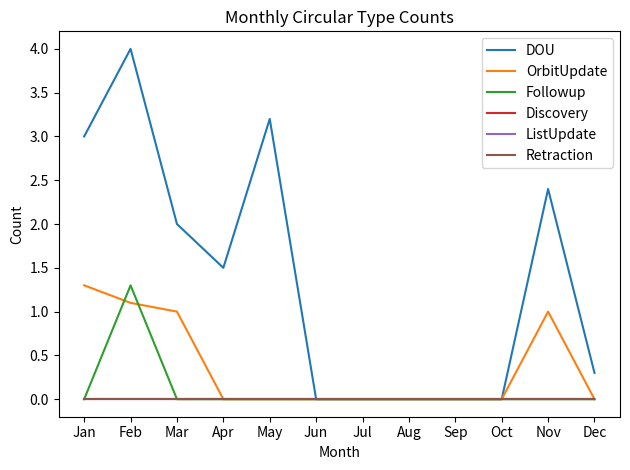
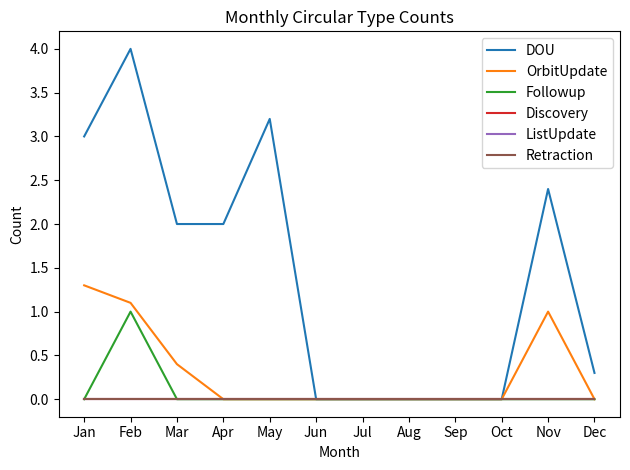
  {
    "DOU": {
      "Jan": 3.0,
      "Feb": 4.0,
      "Mar": 2.0,
-     "Apr": 1.5,
+     "Apr": 2.0,
      "May": 3.2,
      "Nov": 2.4,
      "Dec": 0.3
    },
    "OrbitUpdate": {
      "Jan": 1.3,
      "Feb": 1.1,
-     "Mar": 1.0,
+     "Mar": 0.4,
      "Nov": 1.0
    },
    "Followup": {
-     "Feb": 1.3
+     "Feb": 1.0
    },
    "Retraction": {
      "Feb": 0.0
    }
  }
